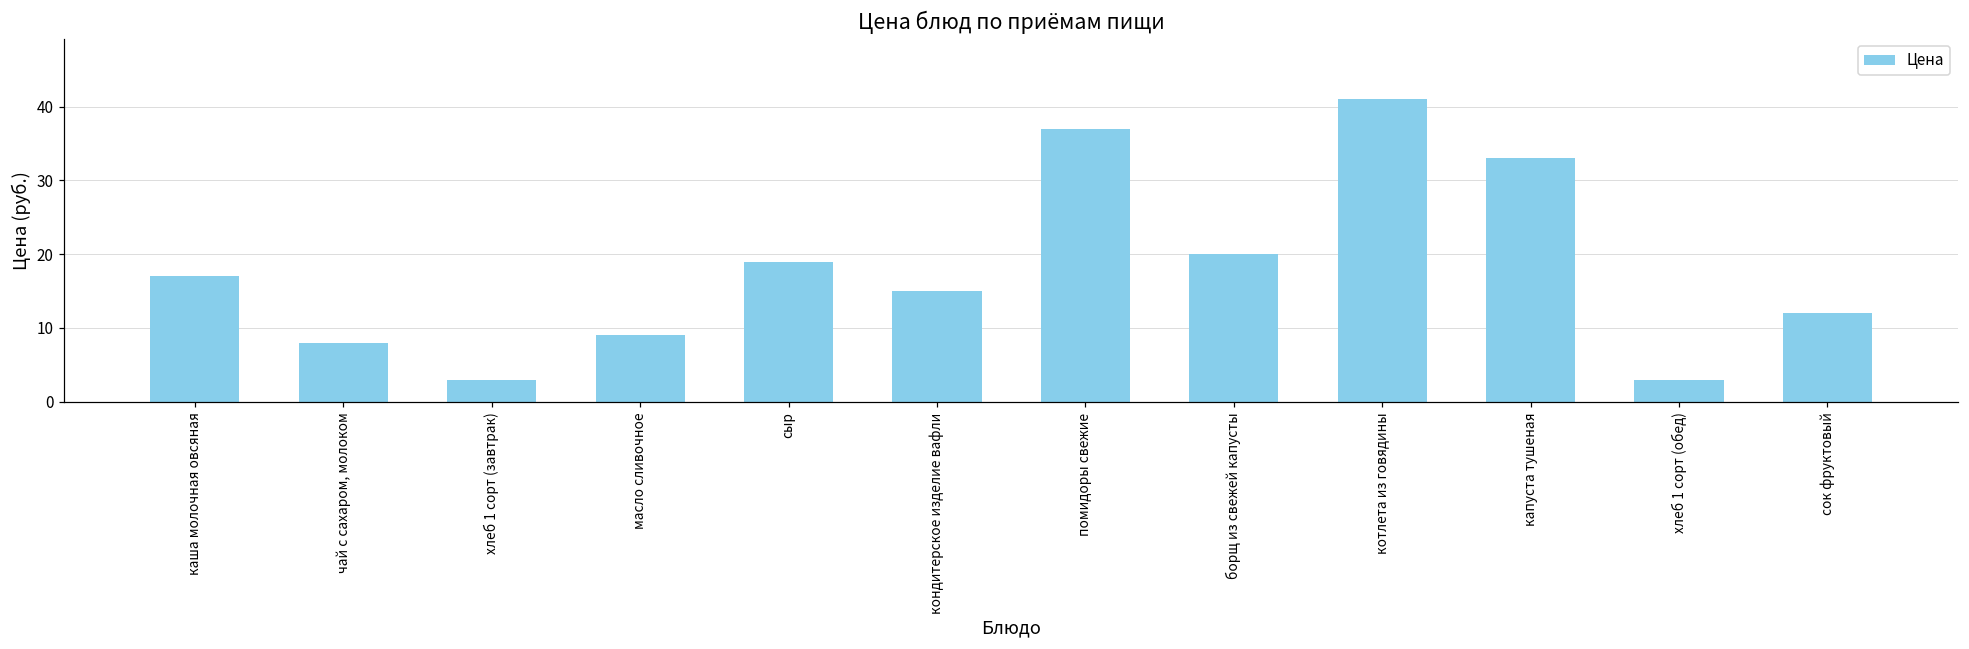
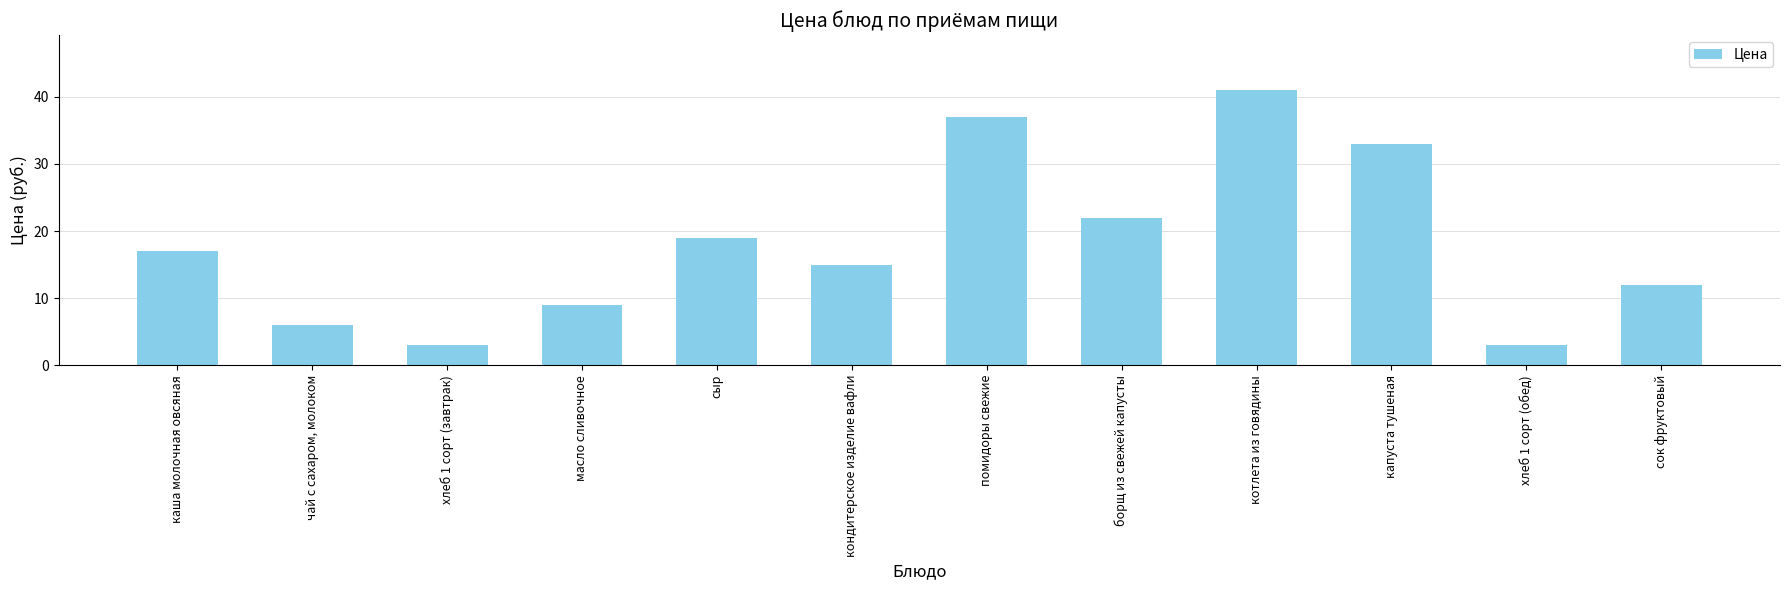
  {
    "каша молочная овсяная": 17,
-   "чай с сахаром, молоком": 8,
+   "чай с сахаром, молоком": 6,
    "хлеб 1 сорт (завтрак)": 3,
    "масло сливочное": 9,
    "сыр": 19,
    "кондитерское изделие вафли": 15,
    "помидоры свежие": 37,
-   "борщ из свежей капусты": 20,
+   "борщ из свежей капусты": 22,
    "котлета из говядины": 41,
    "капуста тушеная": 33,
    "хлеб 1 сорт (обед)": 3,
    "сок фруктовый": 12
  }
